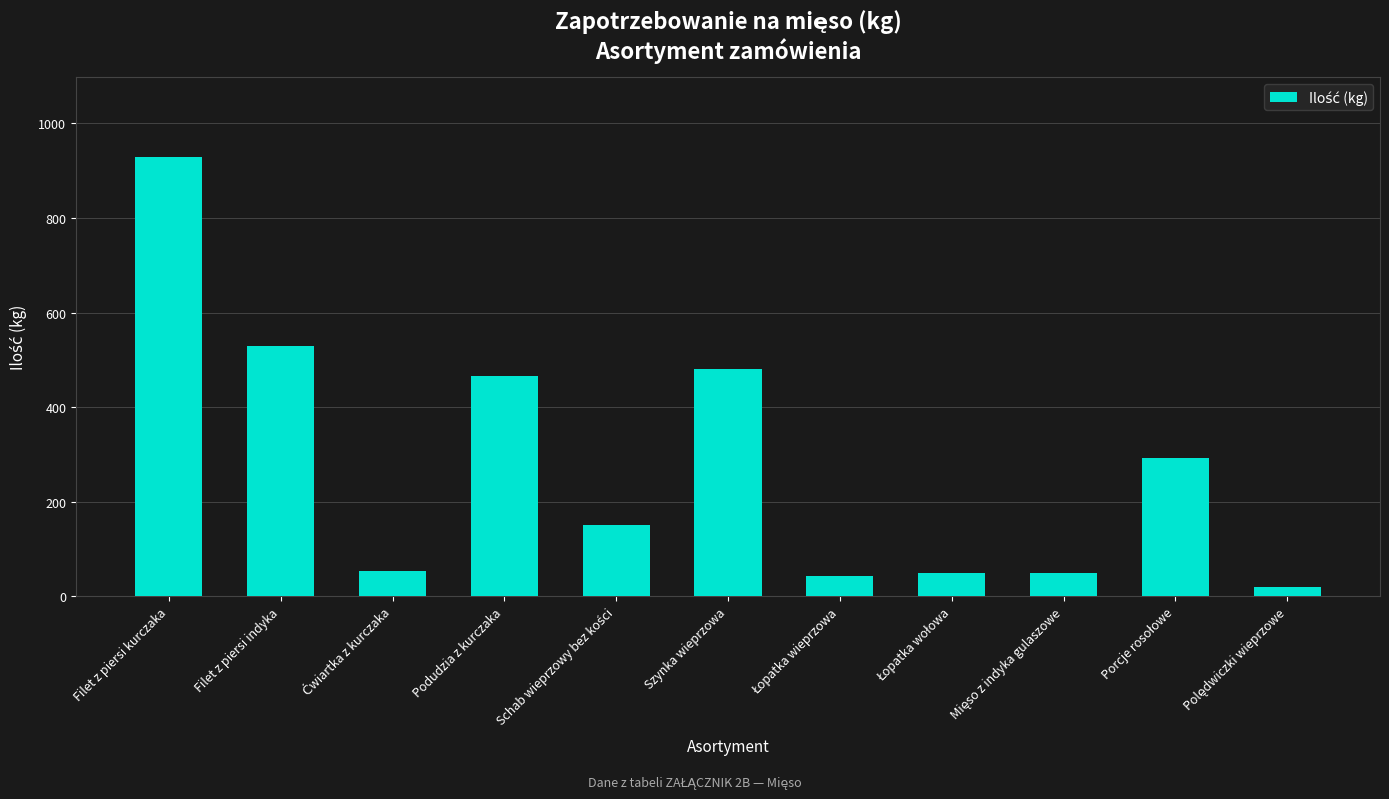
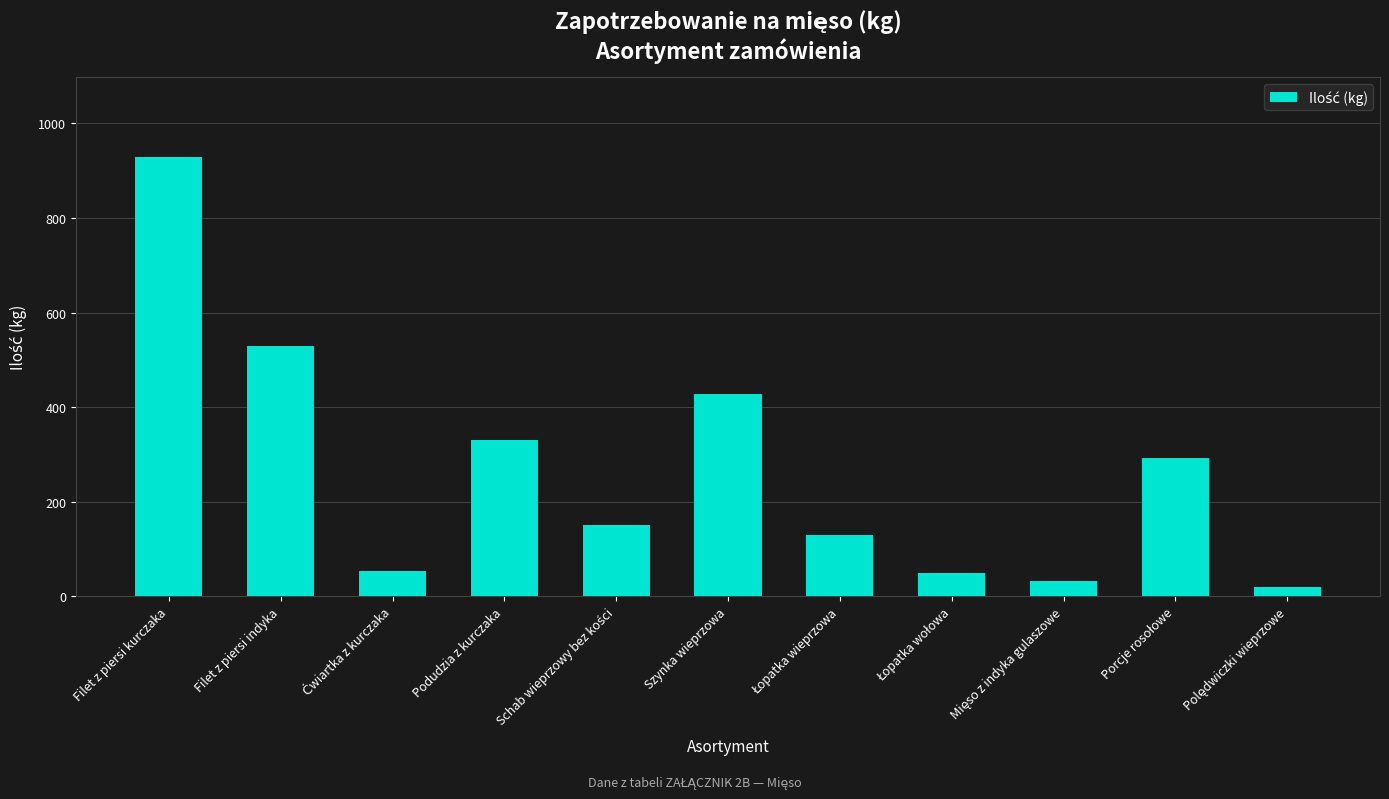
  {
    "Filet z piersi kurczaka": 930,
    "Filet z piersi indyka": 530,
    "Ćwiartka z kurczaka": 50,
-   "Podudzia z kurczaka": 470,
+   "Podudzia z kurczaka": 330,
    "Schab wieprzowy bez kości": 150,
-   "Szynka wieprzowa": 480,
-   "Łopatka wieprzowa": 40,
+   "Szynka wieprzowa": 430,
+   "Łopatka wieprzowa": 130,
    "Łopatka wołowa": 50,
-   "Mięso z indyka gulaszowe": 50,
+   "Mięso z indyka gulaszowe": 30,
    "Porcje rosołowe": 290,
    "Polędwiczki wieprzowe": 20
  }
